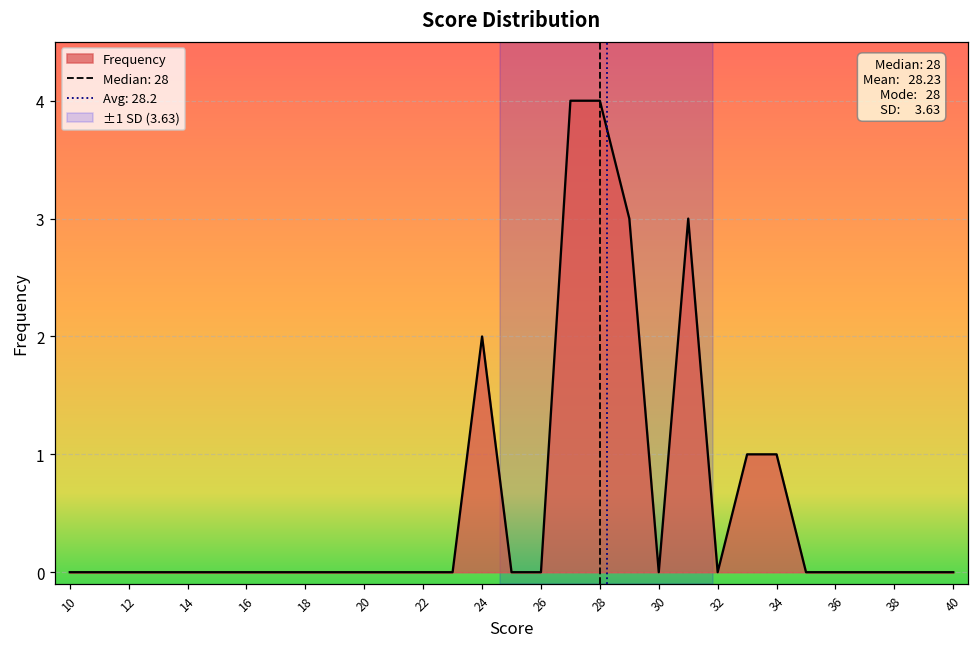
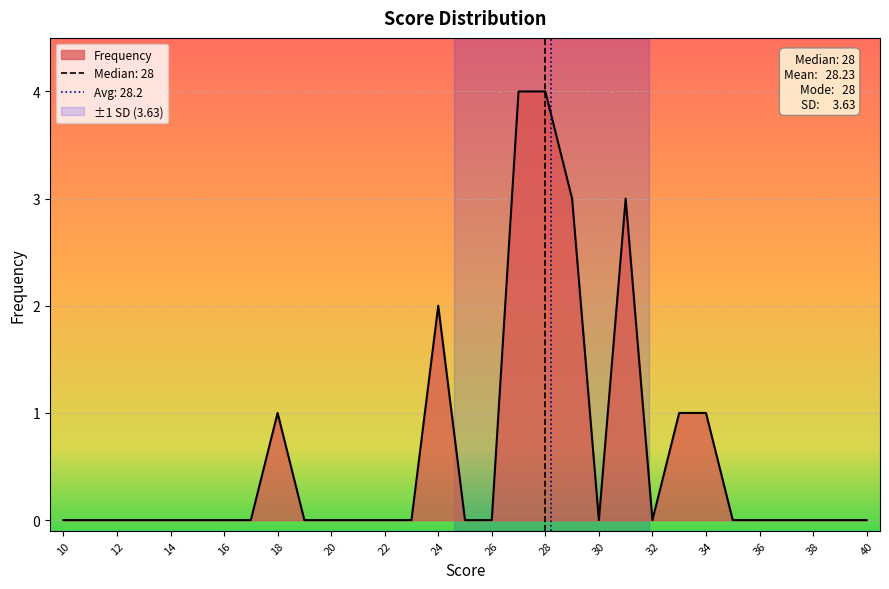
  {
    "10": 0,
    "12": 0,
    "14": 0,
    "16": 0,
-   "18": 0,
+   "18": 1,
    "20": 0,
    "22": 0,
    "24": 2,
    "26": 0,
    "28": 4,
    "30": 0,
    "32": 0,
    "34": 1,
    "36": 0,
    "38": 0,
    "40": 0
  }
